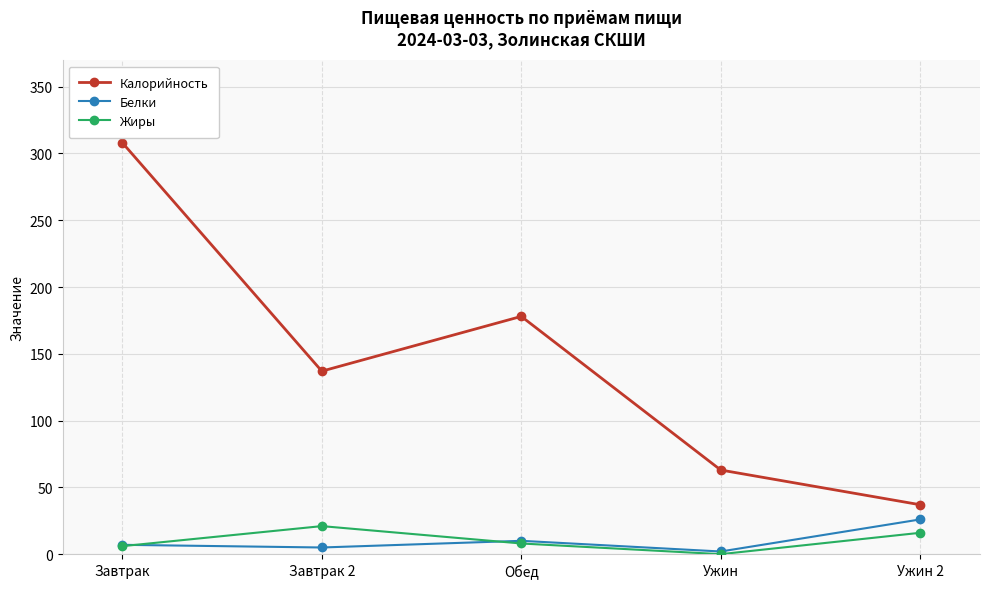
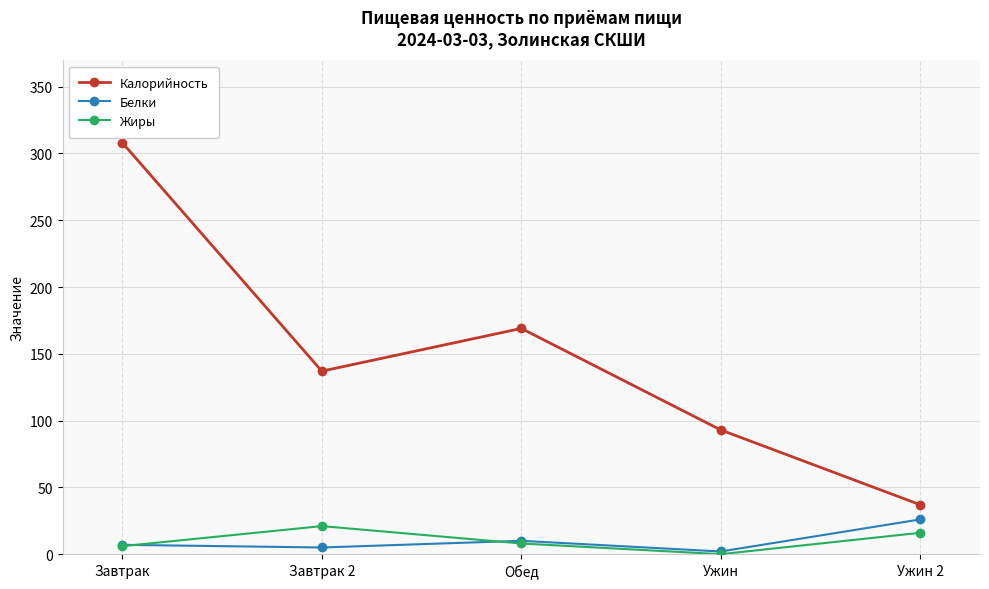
  {
    "Калорийность": {
      "Завтрак": 308,
      "Завтрак 2": 137,
-     "Обед": 178,
-     "Ужин": 63,
+     "Обед": 169,
+     "Ужин": 93,
      "Ужин 2": 37
    },
    "Белки": {
      "Завтрак 2": 5,
      "Обед": 10,
      "Ужин": 2,
      "Ужин 2": 26
    },
    "Жиры": {
      "Завтрак 2": 21,
      "Обед": 8,
      "Ужин": 0,
      "Ужин 2": 16
    }
  }
